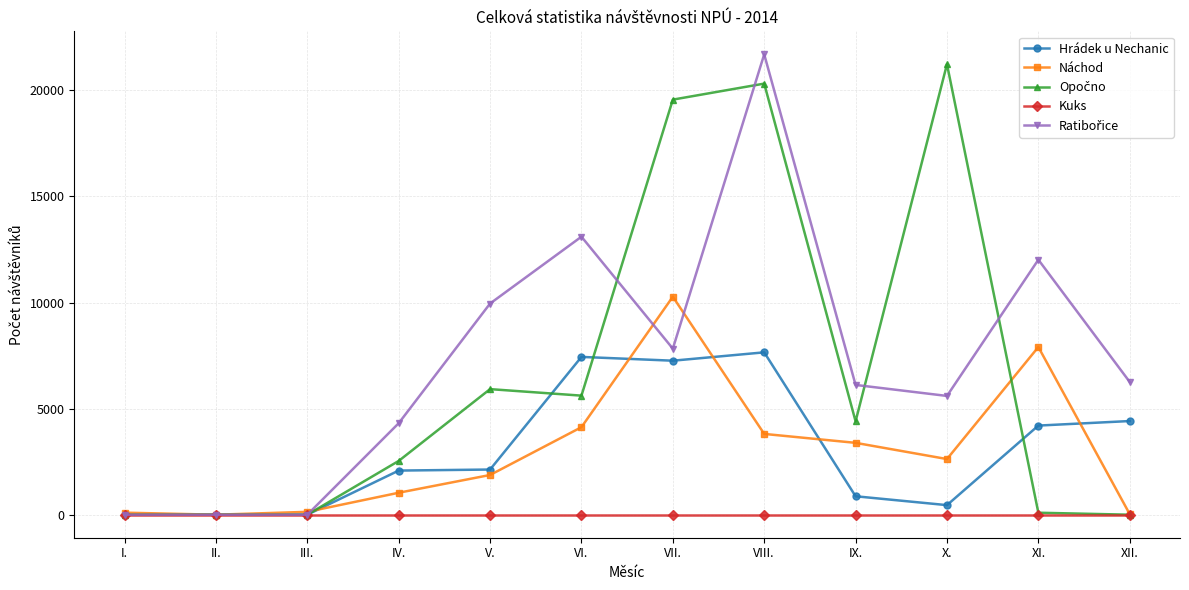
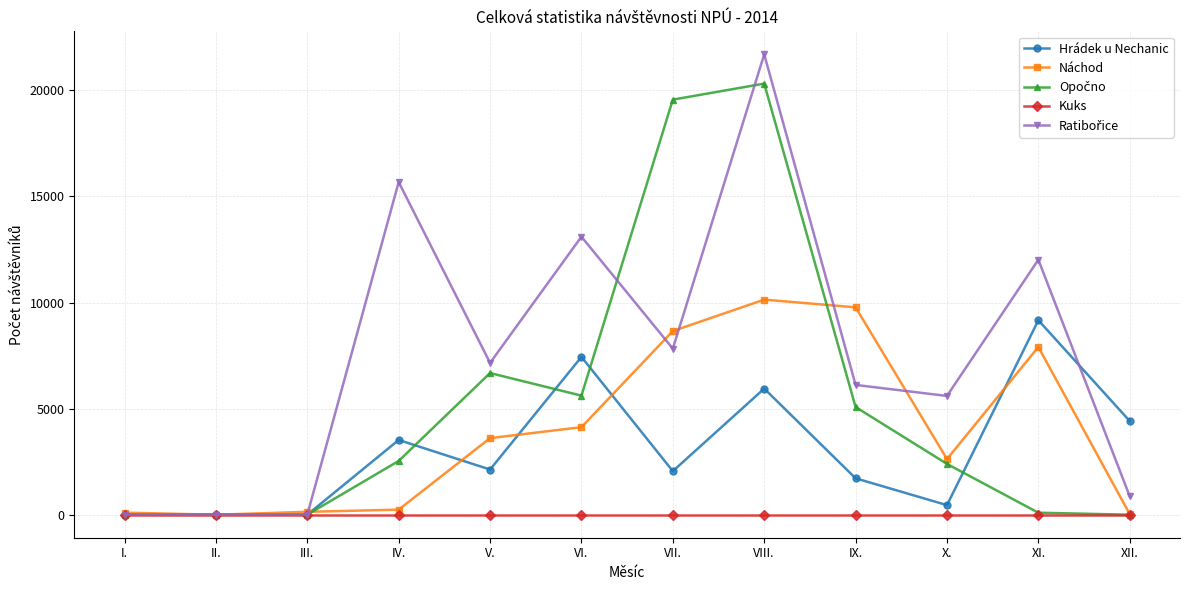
  {
    "Hrádek u Nechanic": {
-     "IV.": 2100,
+     "IV.": 3500,
      "V.": 2100,
      "VI.": 7400,
-     "VII.": 7300,
-     "VIII.": 7700,
-     "IX.": 900,
+     "VII.": 2100,
+     "VIII.": 5900,
+     "IX.": 1700,
      "X.": 500,
-     "XI.": 4200,
+     "XI.": 9200,
      "XII.": 4400
    },
    "Náchod": {
      "III.": 100,
-     "IV.": 1000,
-     "V.": 1900,
+     "IV.": 200,
+     "V.": 3600,
      "VI.": 4100,
-     "VII.": 10300,
-     "VIII.": 3800,
-     "IX.": 3400,
+     "VII.": 8700,
+     "VIII.": 10100,
+     "IX.": 9800,
      "X.": 2600,
      "XI.": 7900
    },
    "Opočno": {
      "IV.": 2500,
-     "V.": 5900,
+     "V.": 6700,
      "VI.": 5600,
      "VII.": 19600,
      "VIII.": 20300,
-     "IX.": 4400,
-     "X.": 21200
+     "IX.": 5100,
+     "X.": 2400
    },
    "Kuks": {
      "IV.": 0,
      "V.": 0,
      "VI.": 0,
      "VII.": 0,
      "VIII.": 0,
      "IX.": 0,
      "X.": 0
    },
    "Ratibořice": {
-     "IV.": 4300,
-     "V.": 10000,
+     "IV.": 15700,
+     "V.": 7200,
      "VI.": 13100,
      "VII.": 7800,
      "VIII.": 21700,
      "IX.": 6100,
      "X.": 5600,
      "XI.": 12000,
-     "XII.": 6300
+     "XII.": 900
    }
  }
